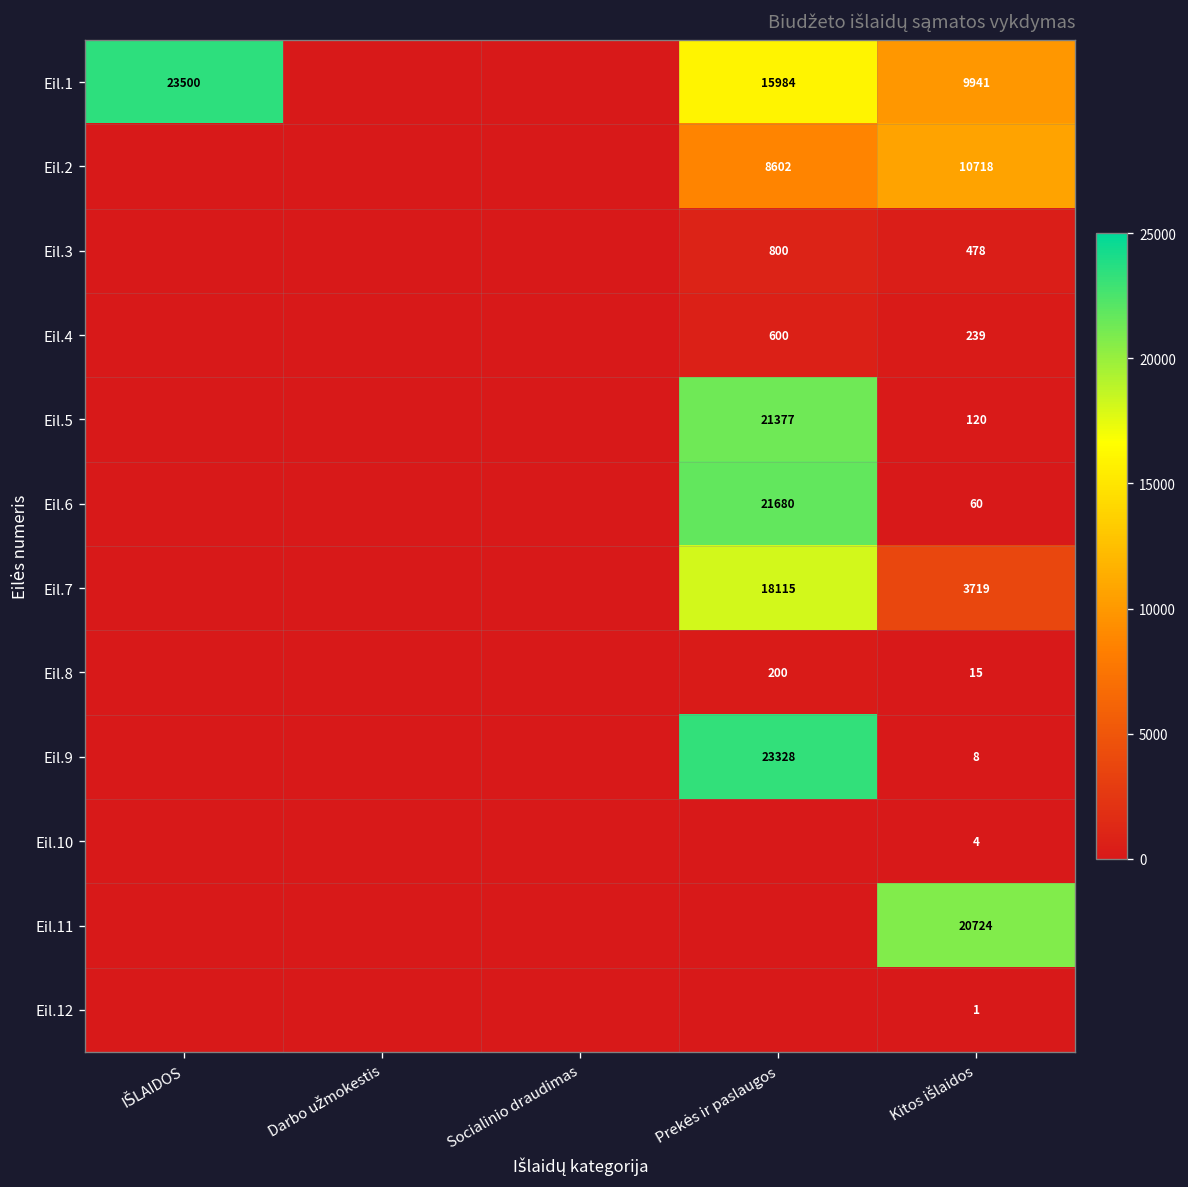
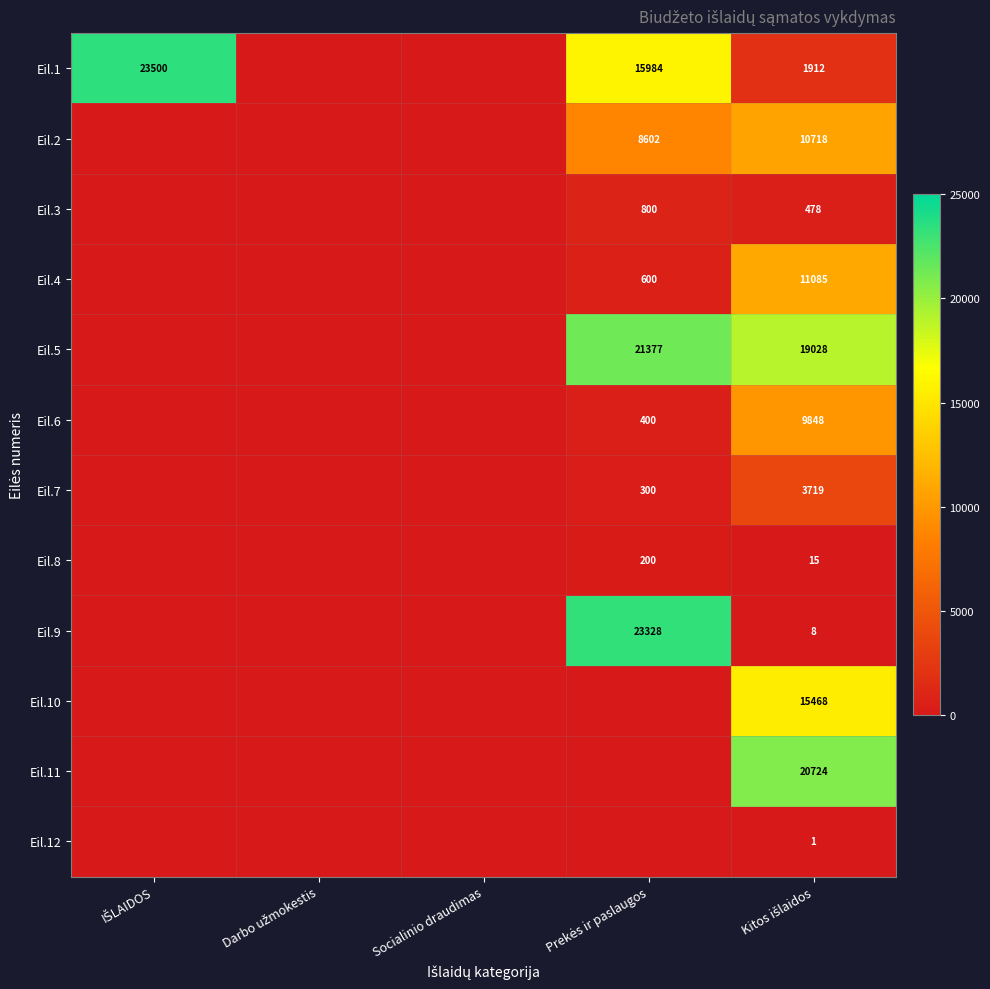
  {
    "Eil.1": {
      "IŠLAIDOS": 23500,
      "Prekės ir paslaugos": 15984,
-     "Kitos išlaidos": 9941
+     "Kitos išlaidos": 1912
    },
    "Eil.2": {
      "Prekės ir paslaugos": 8602,
      "Kitos išlaidos": 10718
    },
    "Eil.3": {
      "Prekės ir paslaugos": 800,
      "Kitos išlaidos": 478
    },
    "Eil.4": {
      "Prekės ir paslaugos": 600,
-     "Kitos išlaidos": 239
+     "Kitos išlaidos": 11085
    },
    "Eil.5": {
      "Prekės ir paslaugos": 21377,
-     "Kitos išlaidos": 120
+     "Kitos išlaidos": 19028
    },
    "Eil.6": {
-     "Prekės ir paslaugos": 21680,
-     "Kitos išlaidos": 60
+     "Prekės ir paslaugos": 400,
+     "Kitos išlaidos": 9848
    },
    "Eil.7": {
-     "Prekės ir paslaugos": 18115,
+     "Prekės ir paslaugos": 300,
      "Kitos išlaidos": 3719
    },
    "Eil.8": {
      "Prekės ir paslaugos": 200,
      "Kitos išlaidos": 15
    },
    "Eil.9": {
      "Prekės ir paslaugos": 23328,
      "Kitos išlaidos": 8
    },
    "Eil.10": {
-     "Kitos išlaidos": 4
+     "Kitos išlaidos": 15468
    },
    "Eil.11": {
      "Kitos išlaidos": 20724
    },
    "Eil.12": {
      "Kitos išlaidos": 1
    }
  }
